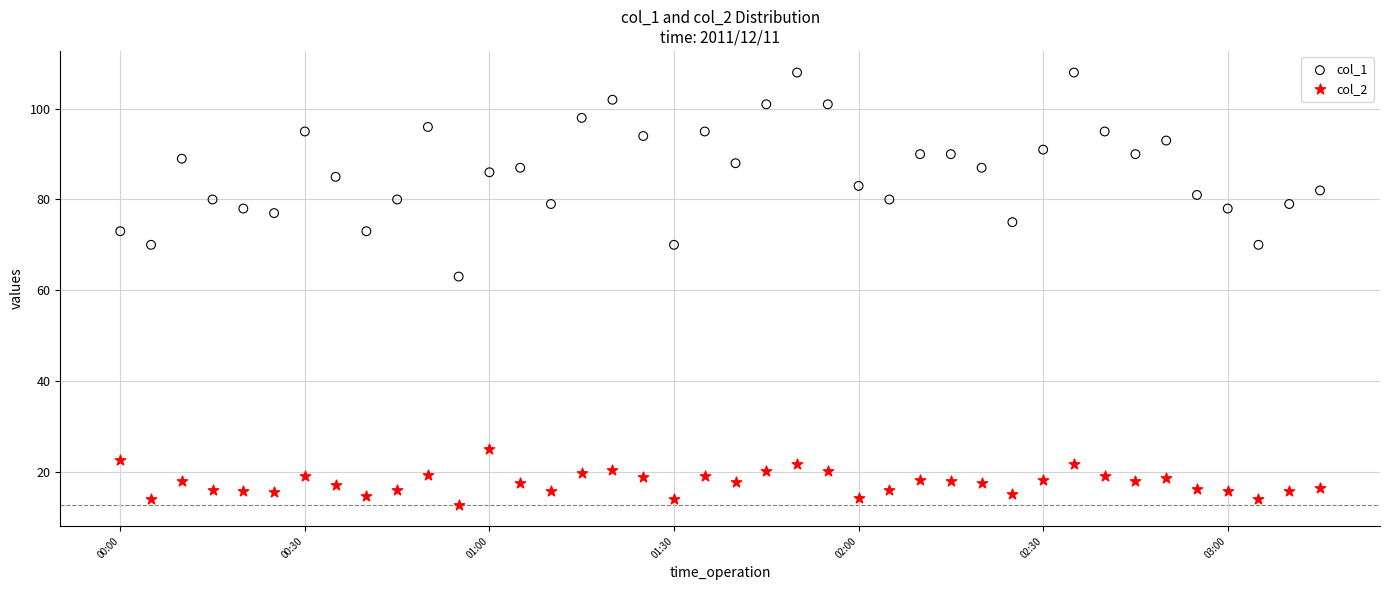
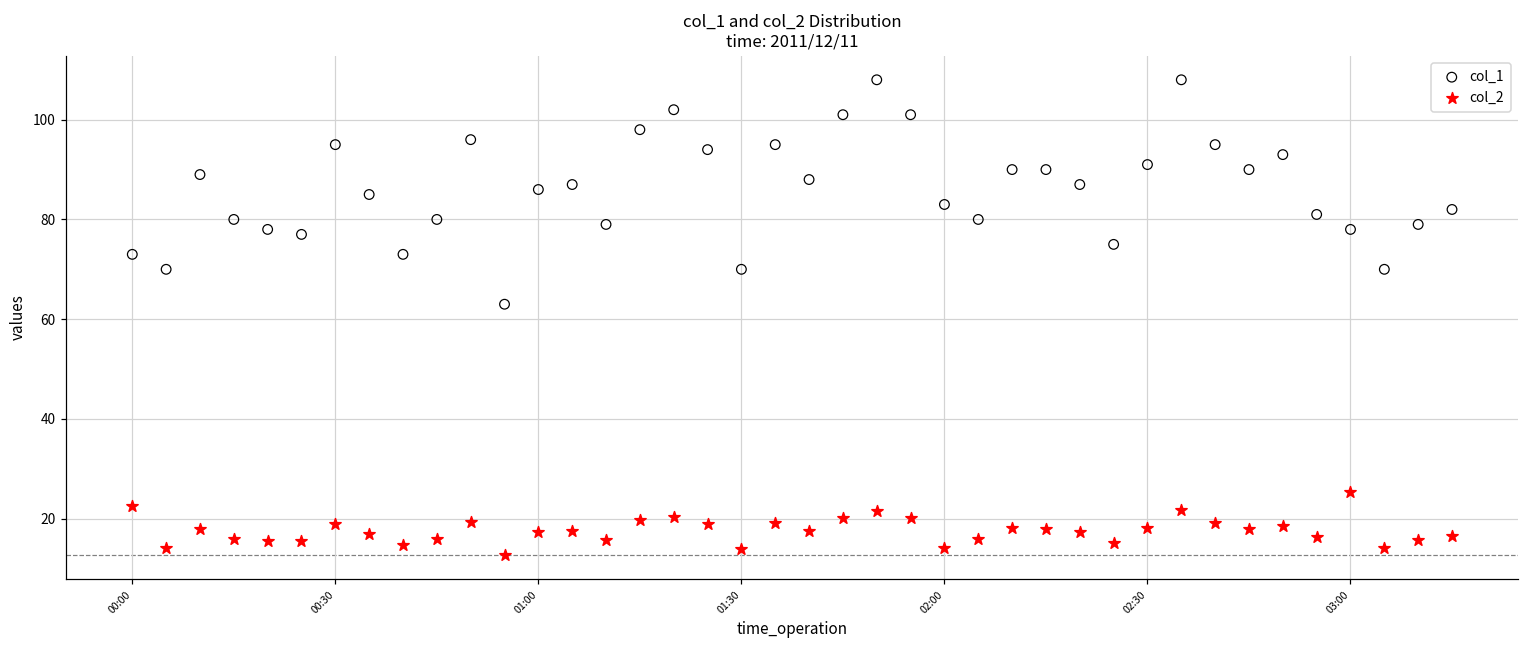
  {
    "col_2": {
-     "01:00": 25,
-     "03:00": 16
+     "01:00": 17,
+     "03:00": 25
    }
  }
